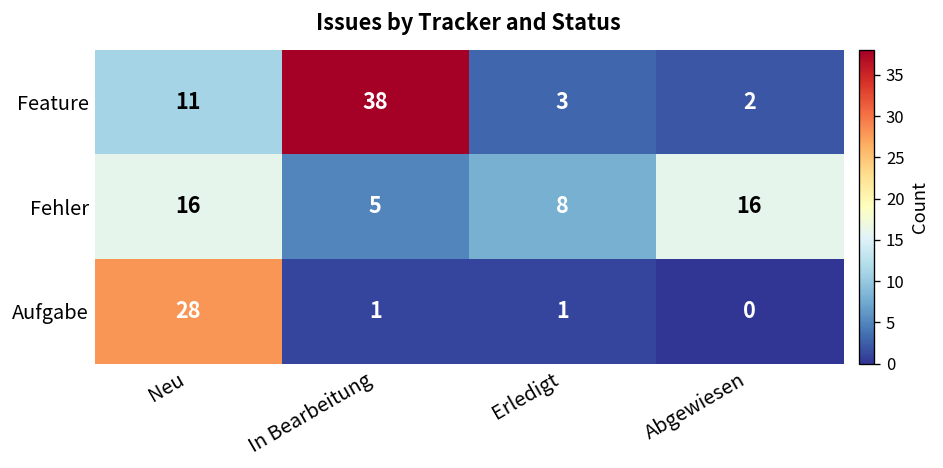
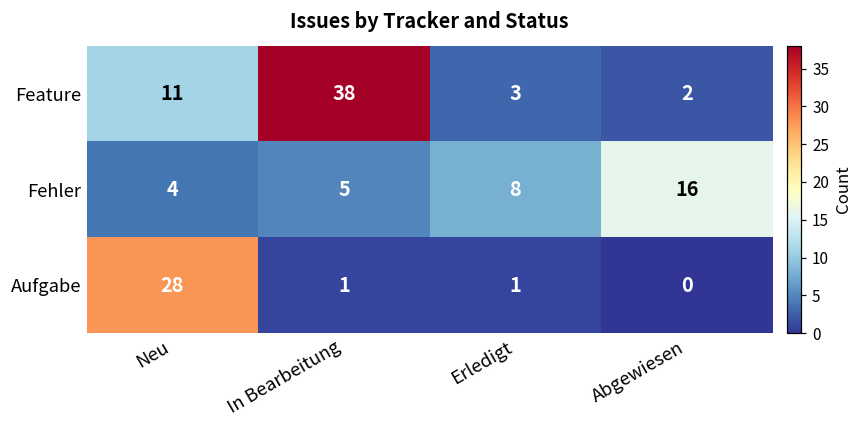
  {
    "Feature": {
      "Neu": 11,
      "In Bearbeitung": 38,
      "Erledigt": 3,
      "Abgewiesen": 2
    },
    "Fehler": {
-     "Neu": 16,
+     "Neu": 4,
      "In Bearbeitung": 5,
      "Erledigt": 8,
      "Abgewiesen": 16
    },
    "Aufgabe": {
      "Neu": 28,
      "In Bearbeitung": 1,
      "Erledigt": 1,
      "Abgewiesen": 0
    }
  }
